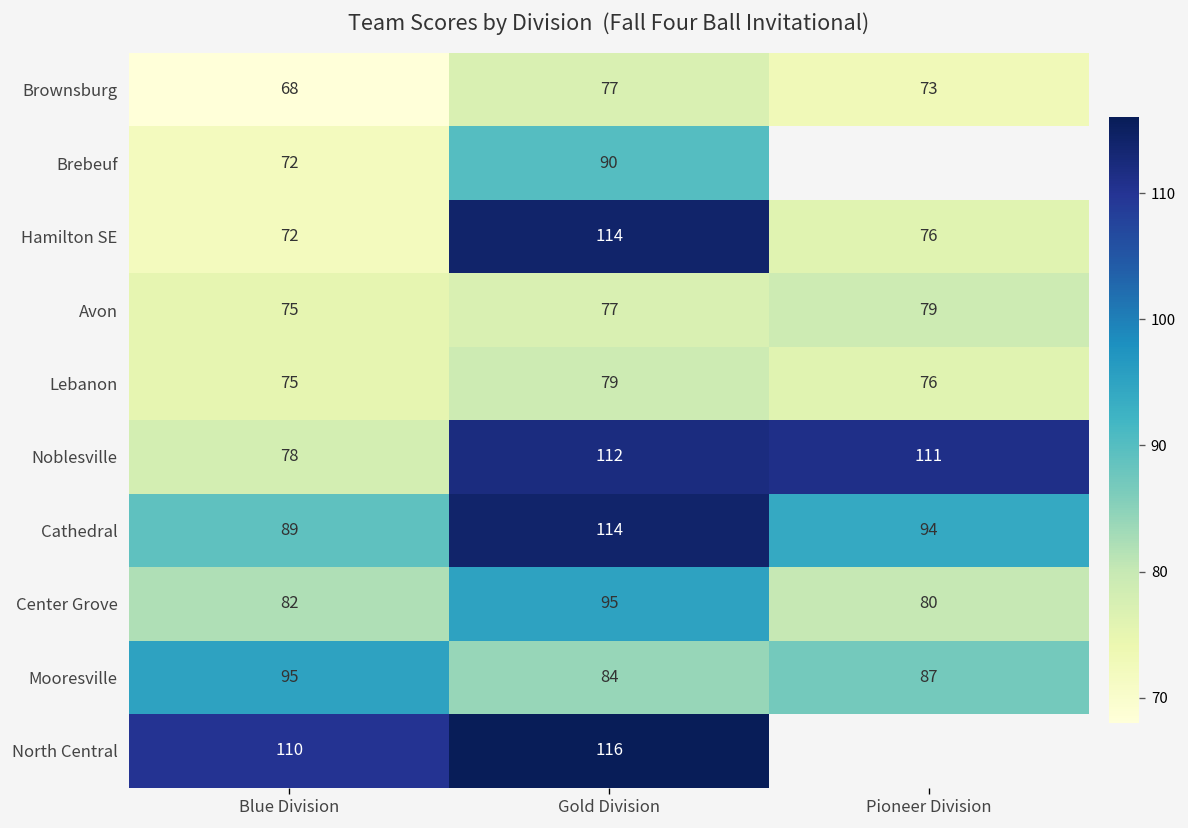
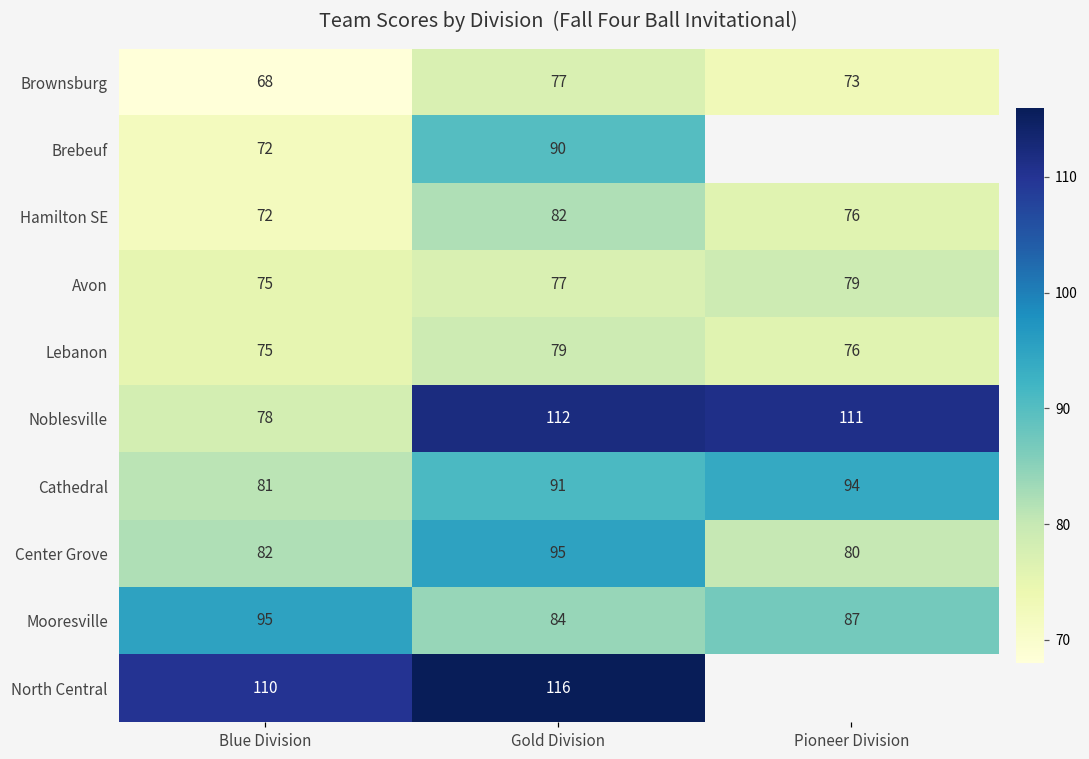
  {
    "Brownsburg": {
      "Blue Division": 68,
      "Gold Division": 77,
      "Pioneer Division": 73
    },
    "Brebeuf": {
      "Blue Division": 72,
      "Gold Division": 90
    },
    "Hamilton SE": {
      "Blue Division": 72,
-     "Gold Division": 114,
+     "Gold Division": 82,
      "Pioneer Division": 76
    },
    "Avon": {
      "Blue Division": 75,
      "Gold Division": 77,
      "Pioneer Division": 79
    },
    "Lebanon": {
      "Blue Division": 75,
      "Gold Division": 79,
      "Pioneer Division": 76
    },
    "Noblesville": {
      "Blue Division": 78,
      "Gold Division": 112,
      "Pioneer Division": 111
    },
    "Cathedral": {
-     "Blue Division": 89,
-     "Gold Division": 114,
+     "Blue Division": 81,
+     "Gold Division": 91,
      "Pioneer Division": 94
    },
    "Center Grove": {
      "Blue Division": 82,
      "Gold Division": 95,
      "Pioneer Division": 80
    },
    "Mooresville": {
      "Blue Division": 95,
      "Gold Division": 84,
      "Pioneer Division": 87
    },
    "North Central": {
      "Blue Division": 110,
      "Gold Division": 116
    }
  }
